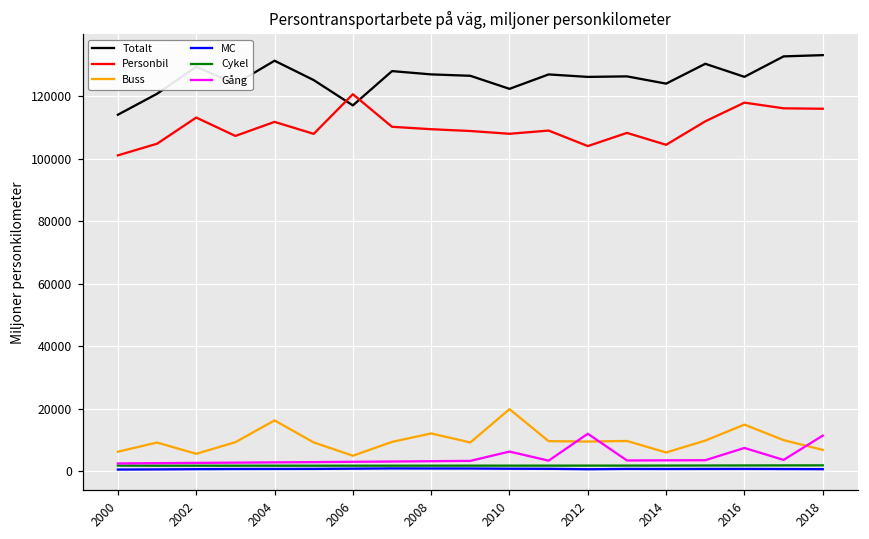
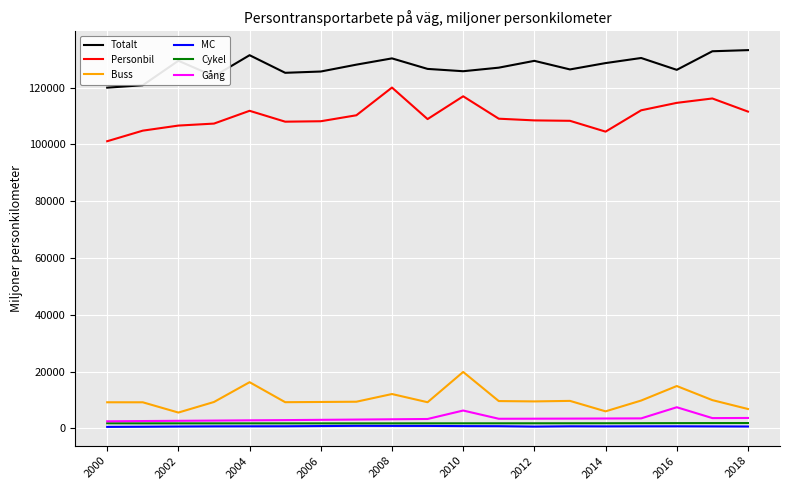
  {
    "Totalt": {
-     "2000": 114000,
+     "2000": 120000,
      "2004": 131000,
-     "2006": 117000,
-     "2008": 127000,
-     "2010": 122000,
-     "2012": 126000,
-     "2014": 124000,
+     "2006": 126000,
+     "2008": 130000,
+     "2010": 126000,
+     "2012": 129000,
+     "2014": 129000,
      "2016": 126000,
      "2018": 133000
    },
    "Personbil": {
      "2000": 101000,
-     "2002": 113000,
+     "2002": 107000,
      "2004": 112000,
-     "2006": 121000,
-     "2008": 109000,
-     "2010": 108000,
-     "2012": 104000,
+     "2006": 108000,
+     "2008": 120000,
+     "2010": 117000,
+     "2012": 108000,
      "2014": 104000,
-     "2016": 118000,
-     "2018": 116000
+     "2016": 115000,
+     "2018": 112000
    },
    "Buss": {
-     "2000": 6000,
+     "2000": 9000,
      "2002": 6000,
      "2004": 16000,
-     "2006": 5000,
+     "2006": 9000,
      "2008": 12000,
      "2010": 20000,
      "2012": 10000,
      "2014": 6000,
      "2016": 15000,
      "2018": 7000
    },
    "MC": {
      "2000": 1000,
      "2002": 1000,
      "2004": 1000,
      "2006": 1000,
      "2008": 1000,
      "2010": 1000,
      "2012": 1000,
      "2014": 1000,
      "2016": 1000,
      "2018": 1000
    },
    "Cykel": {
      "2004": 2000,
      "2006": 2000,
      "2008": 2000,
      "2010": 2000,
      "2012": 2000,
      "2014": 2000,
      "2016": 2000,
      "2018": 2000
    },
    "Gång": {
      "2004": 3000,
      "2006": 3000,
      "2008": 3000,
      "2010": 6000,
-     "2012": 12000,
+     "2012": 3000,
      "2014": 4000,
      "2016": 7000,
-     "2018": 11000
+     "2018": 4000
    }
  }
